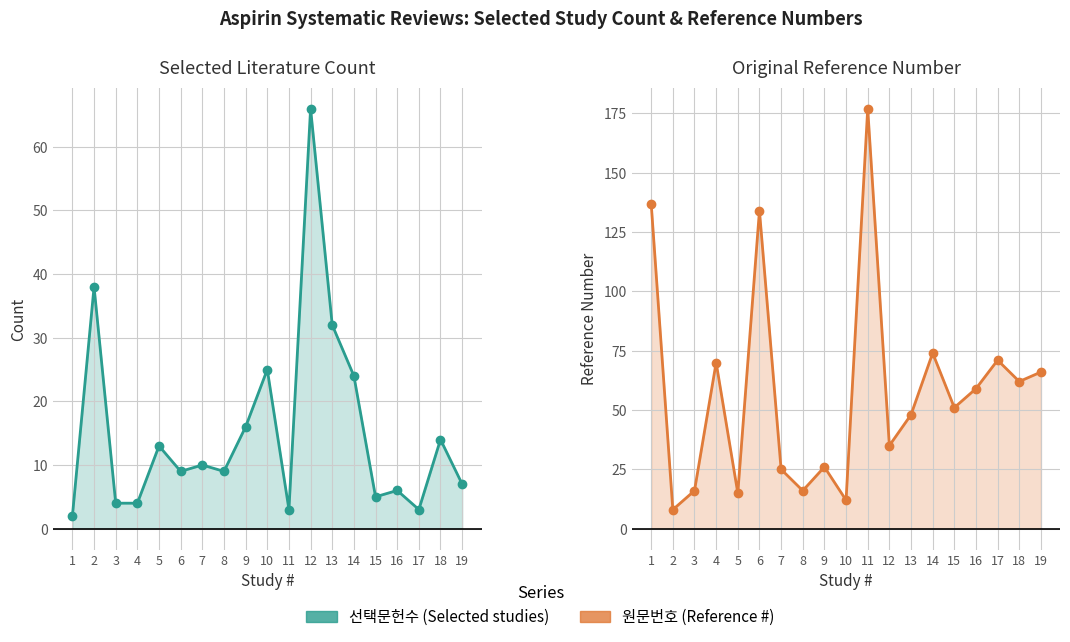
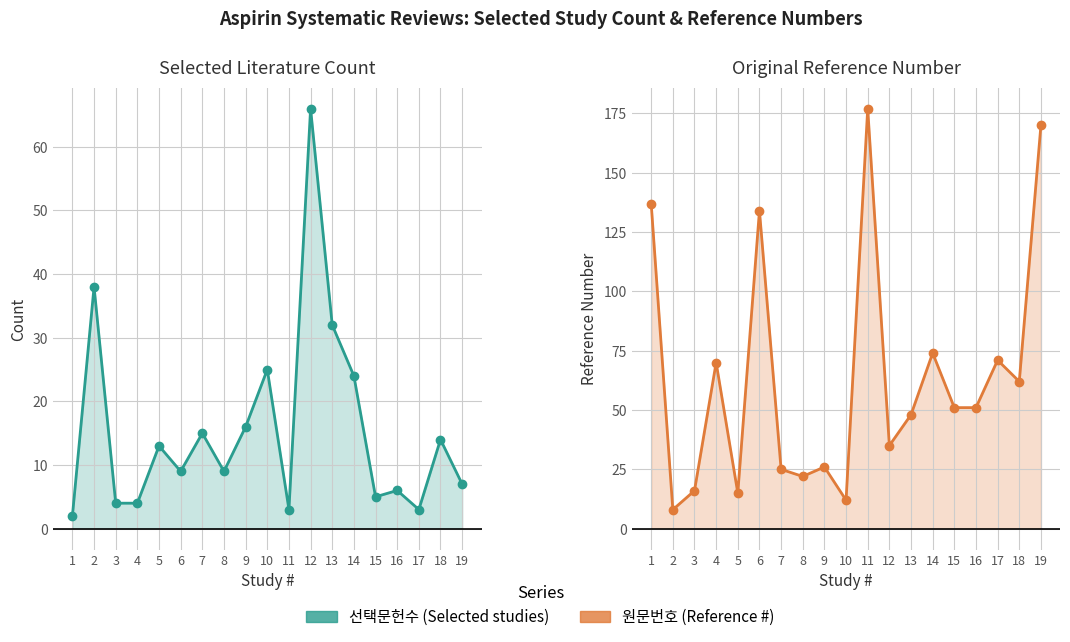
  {
    "Selected Literature Count": {
      "1": 2,
      "2": 38,
      "3": 4,
      "4": 4,
      "5": 13,
      "6": 9,
-     "7": 10,
+     "7": 15,
      "8": 9,
      "9": 16,
      "10": 25,
      "11": 3,
      "12": 66,
      "13": 32,
      "14": 24,
      "15": 5,
      "16": 6,
      "17": 3,
      "18": 14,
      "19": 7
    },
    "Original Reference Number": {
      "1": 137,
      "2": 8,
      "3": 16,
      "4": 70,
      "5": 15,
      "6": 134,
      "7": 25,
-     "8": 16,
+     "8": 22,
      "9": 26,
      "10": 12,
      "11": 177,
      "12": 35,
      "13": 48,
      "14": 74,
      "15": 51,
-     "16": 59,
+     "16": 51,
      "17": 71,
      "18": 62,
-     "19": 66
+     "19": 170
    }
  }
